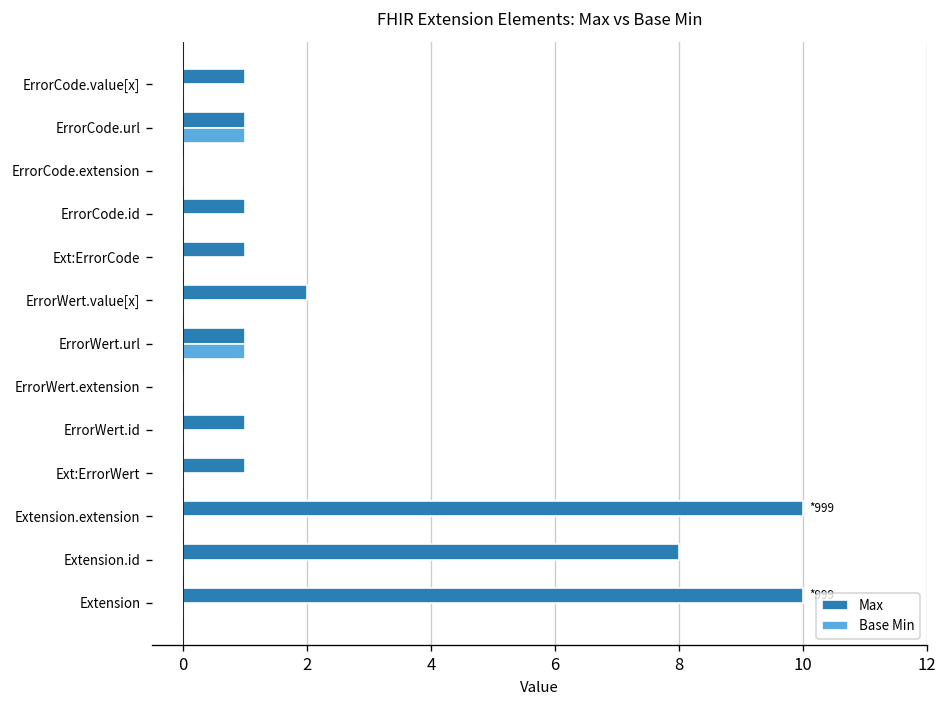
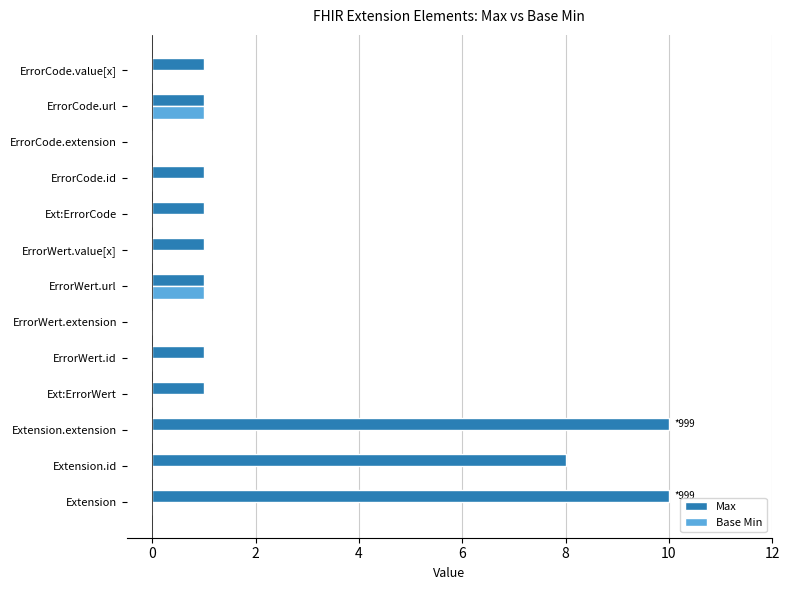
  {
    "Max": {
      "ErrorCode.value[x]": 1,
      "ErrorCode.url": 1,
      "ErrorCode.extension": 0,
      "ErrorCode.id": 1,
      "Ext:ErrorCode": 1,
-     "ErrorWert.value[x]": 2,
+     "ErrorWert.value[x]": 1,
      "ErrorWert.url": 1,
      "ErrorWert.extension": 0,
      "ErrorWert.id": 1,
      "Ext:ErrorWert": 1,
      "Extension.id": 8
    },
    "Base Min": {
      "ErrorCode.value[x]": 0,
      "ErrorCode.url": 1,
      "ErrorCode.extension": 0,
      "ErrorCode.id": 0,
      "Ext:ErrorCode": 0,
      "ErrorWert.value[x]": 0,
      "ErrorWert.url": 1,
      "ErrorWert.extension": 0,
      "ErrorWert.id": 0,
      "Ext:ErrorWert": 0,
      "Extension.extension": 0,
      "Extension.id": 0,
      "Extension": 0
    }
  }
